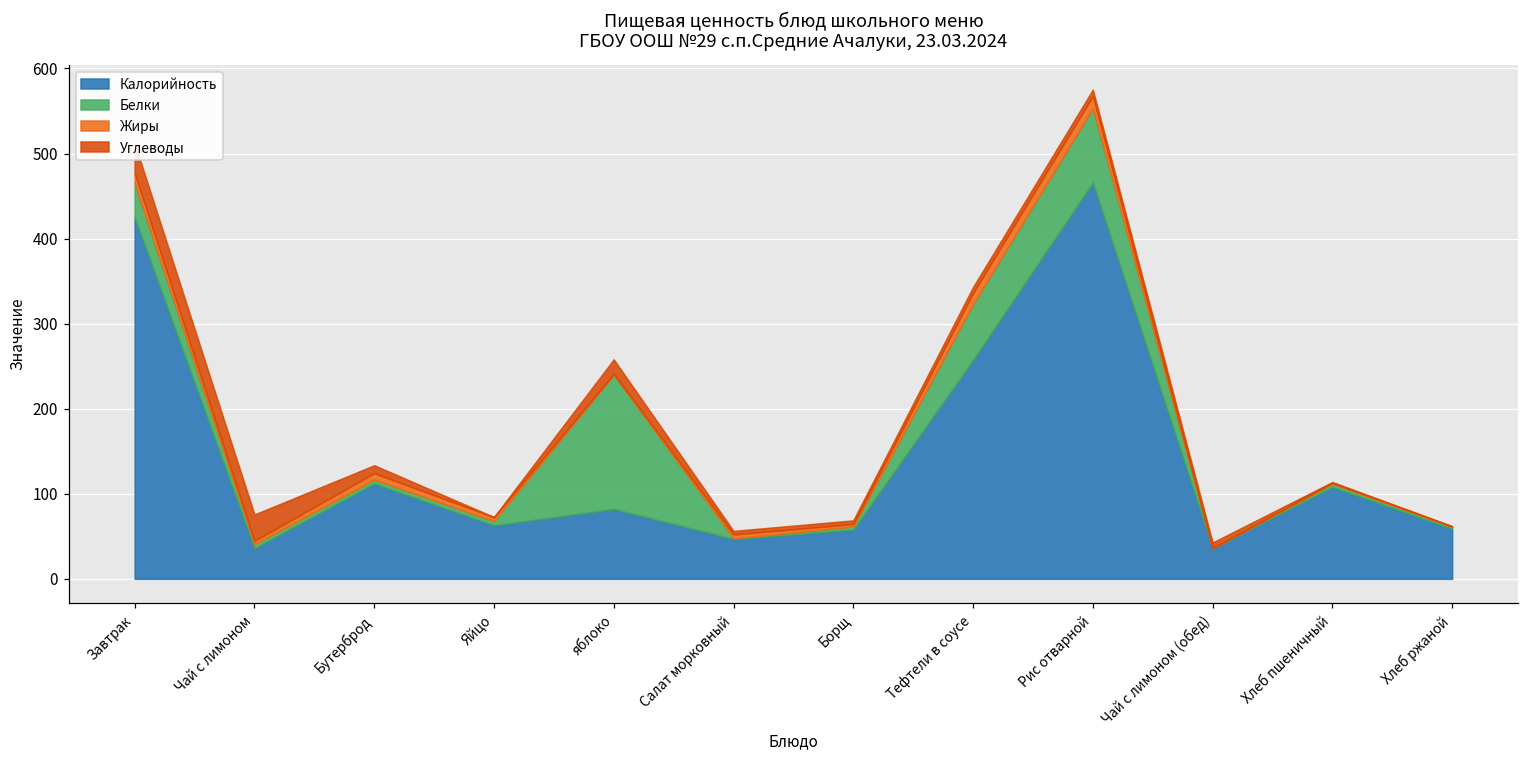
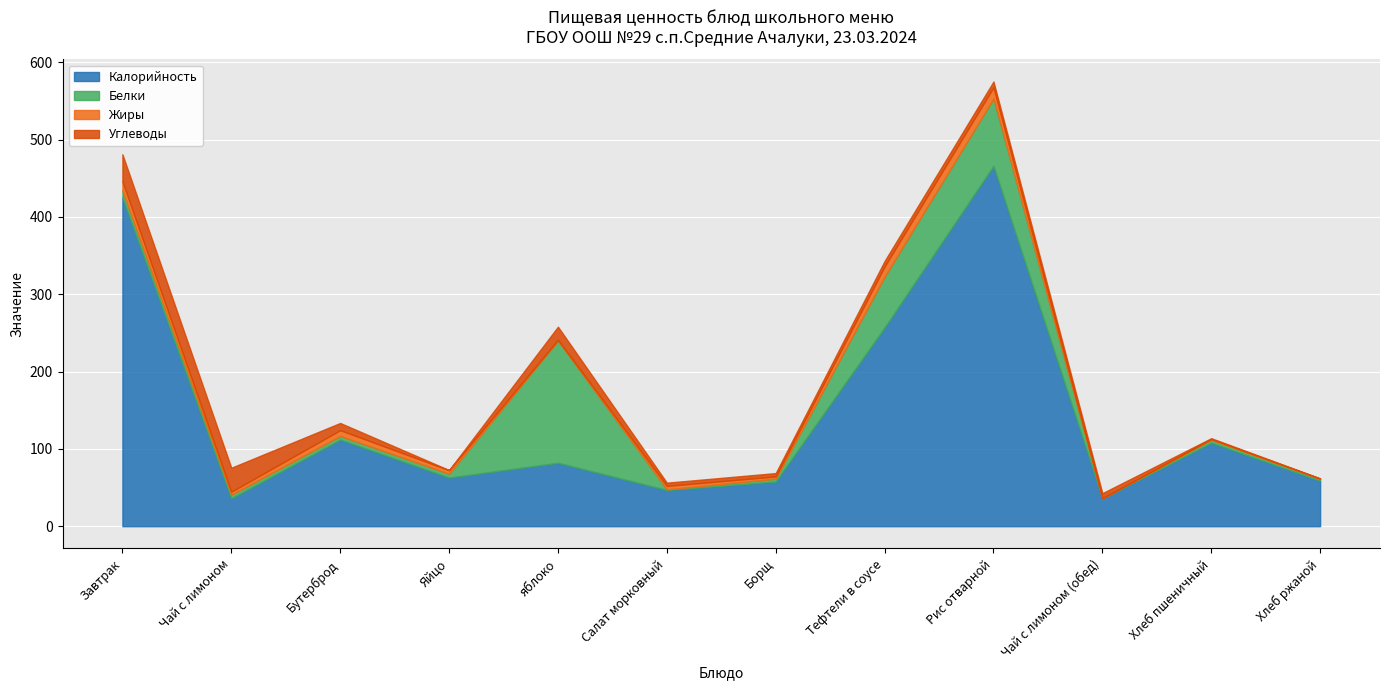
  {
    "Калорийность": {
      "Завтрак": 430,
      "Чай с лимоном": 40,
      "Бутерброд": 110,
      "Яйцо": 60,
      "яблоко": 80,
      "Борщ": 60,
      "Тефтели в соусе": 260,
      "Рис отварной": 470,
      "Хлеб пшеничный": 110
    },
    "Белки": {
-     "Завтрак": 40,
+     "Завтрак": 10,
      "Чай с лимоном": 0,
      "Бутерброд": 0,
      "Яйцо": 10,
      "Тефтели в соусе": 70,
      "Рис отварной": 90
    }
  }
